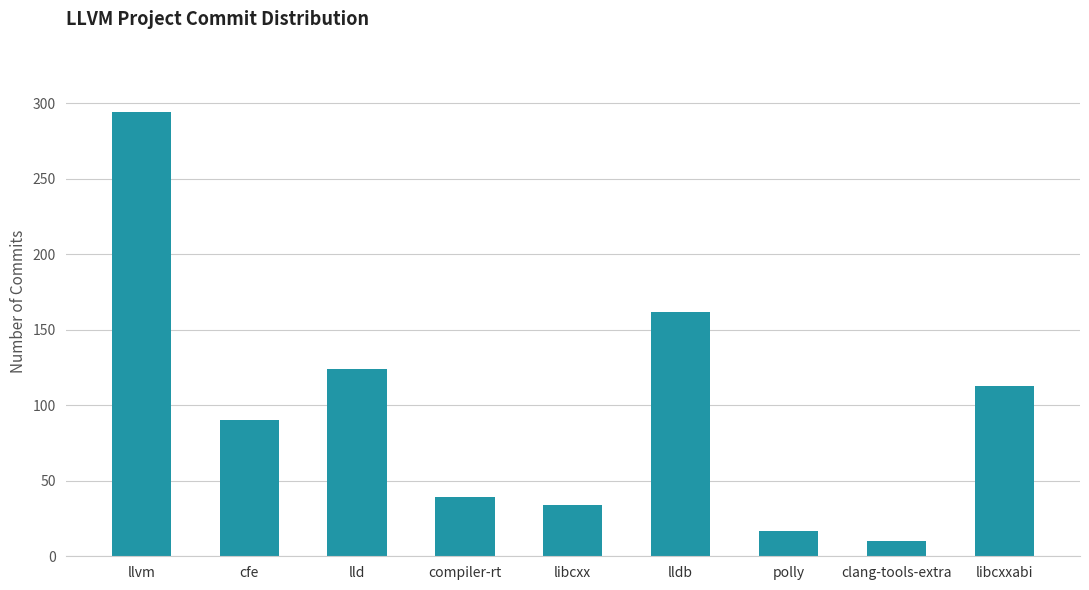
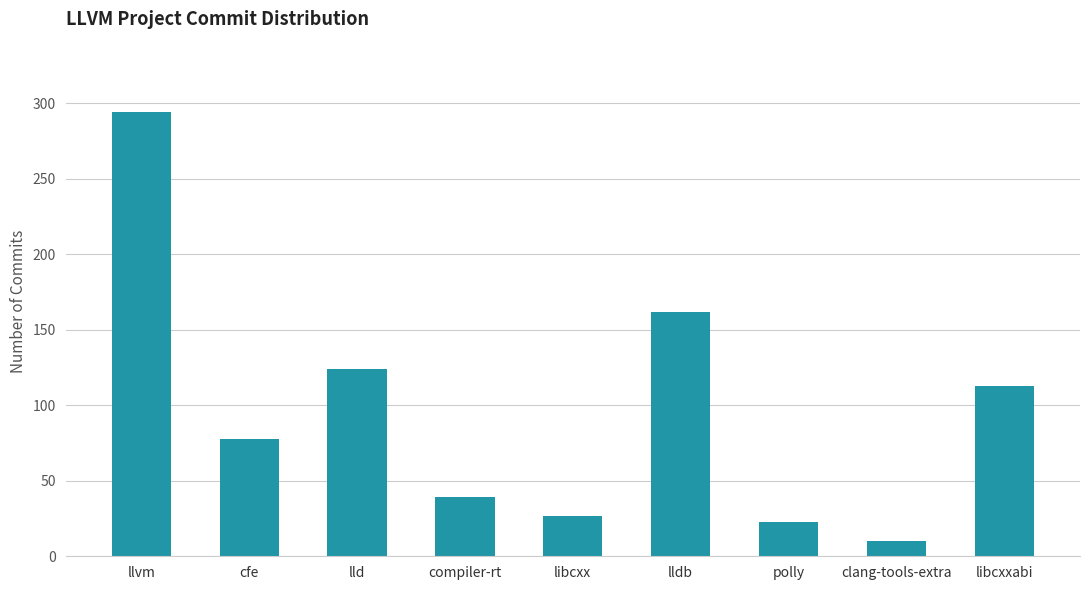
  {
    "llvm": 294,
-   "cfe": 90,
+   "cfe": 78,
    "lld": 124,
    "compiler-rt": 39,
-   "libcxx": 34,
+   "libcxx": 27,
    "lldb": 162,
-   "polly": 17,
+   "polly": 23,
    "clang-tools-extra": 10,
    "libcxxabi": 113
  }
